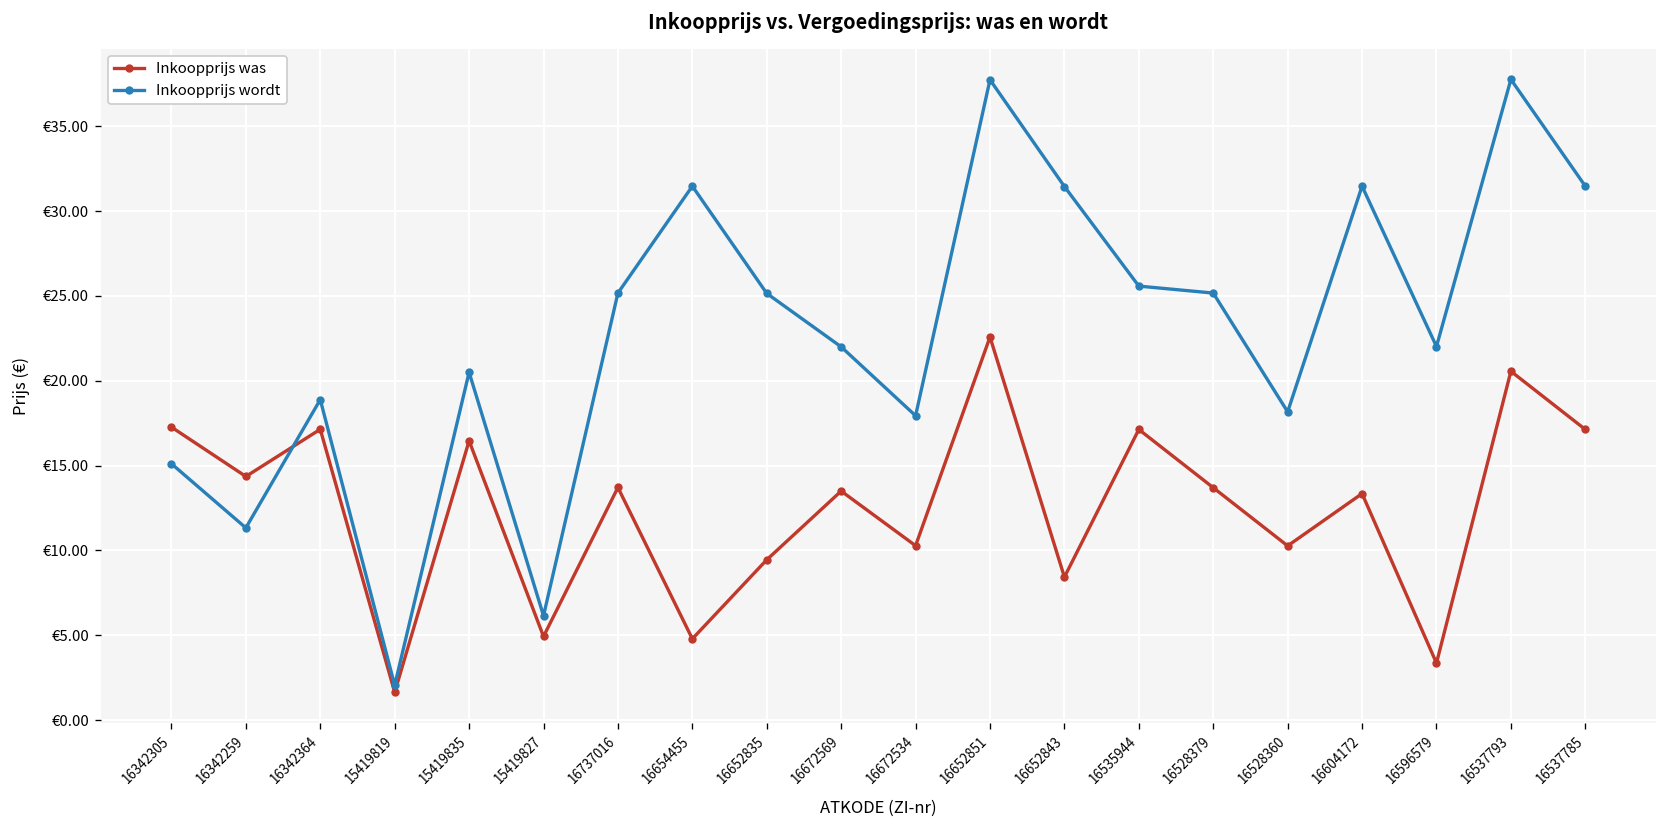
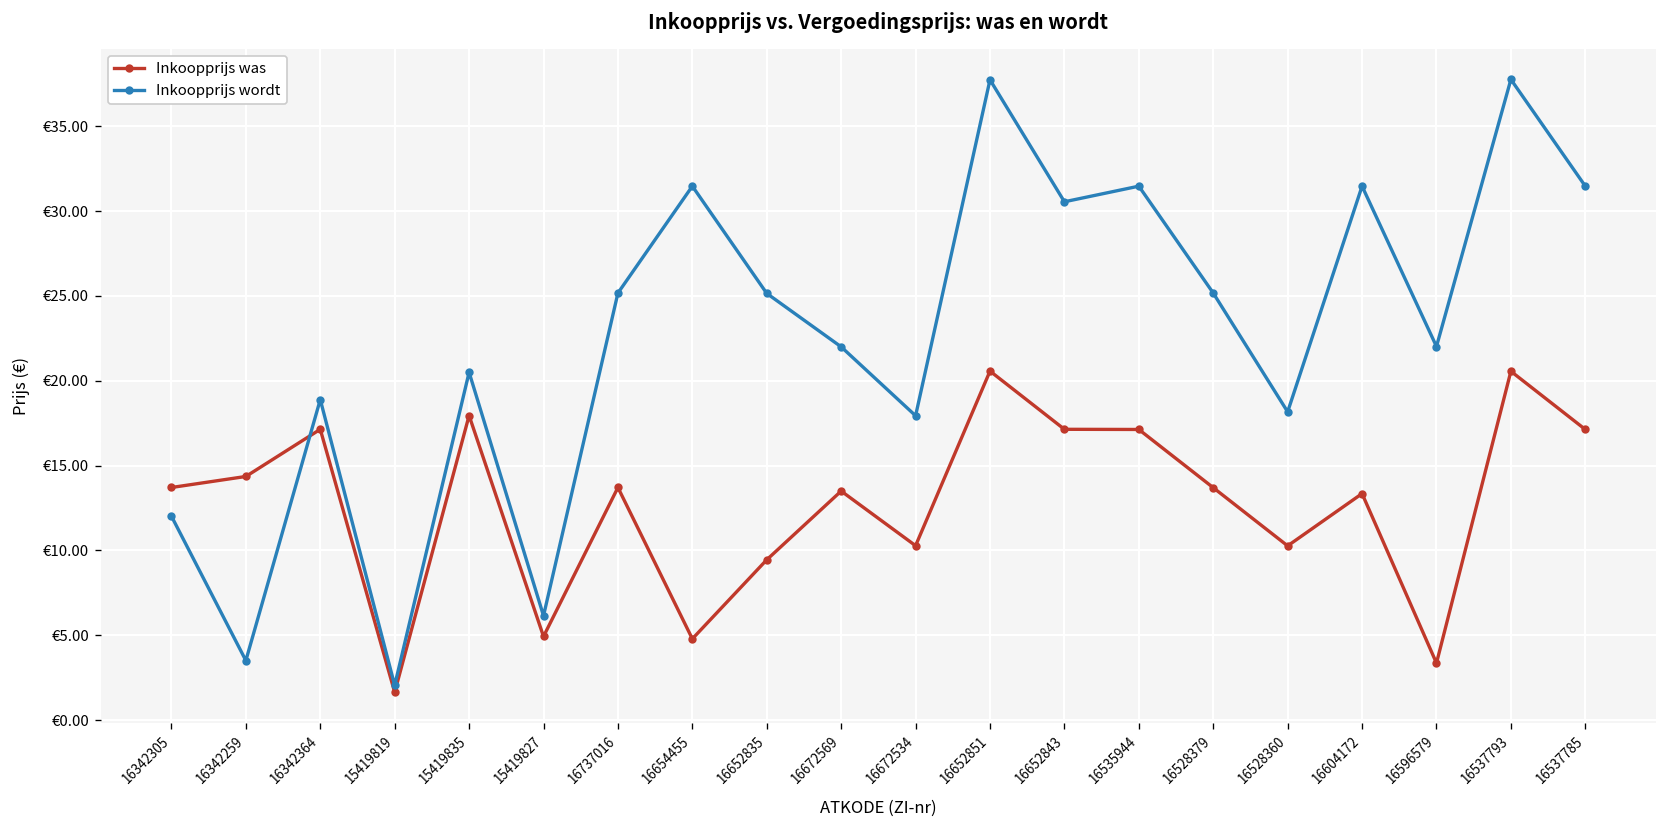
  {
    "Inkoopprijs was": {
-     "16342305": "€17.3",
+     "16342305": "€13.7",
      "16342259": "€14.4",
      "16342364": "€17.1",
      "15419819": "€1.6",
-     "15419835": "€16.5",
+     "15419835": "€18.0",
      "15419827": "€4.9",
      "16737016": "€13.7",
      "16654455": "€4.8",
      "16652835": "€9.5",
      "16672569": "€13.5",
      "16672534": "€10.3",
-     "16652851": "€22.6",
-     "16652843": "€8.4",
+     "16652851": "€20.6",
+     "16652843": "€17.1",
      "16535944": "€17.1",
      "16528379": "€13.7",
      "16528360": "€10.3",
      "16604172": "€13.4",
      "16596579": "€3.4",
      "16537793": "€20.6",
      "16537785": "€17.1"
    },
    "Inkoopprijs wordt": {
-     "16342305": "€15.1",
-     "16342259": "€11.3",
+     "16342305": "€12.0",
+     "16342259": "€3.5",
      "16342364": "€18.9",
      "15419819": "€2.1",
      "15419835": "€20.5",
      "15419827": "€6.2",
      "16737016": "€25.2",
      "16654455": "€31.5",
      "16652835": "€25.2",
      "16672569": "€22.0",
      "16672534": "€17.9",
      "16652851": "€37.7",
-     "16652843": "€31.5",
-     "16535944": "€25.6",
+     "16652843": "€30.6",
+     "16535944": "€31.5",
      "16528379": "€25.2",
      "16528360": "€18.2",
      "16604172": "€31.5",
      "16596579": "€22.0",
      "16537793": "€37.8",
      "16537785": "€31.5"
    }
  }
